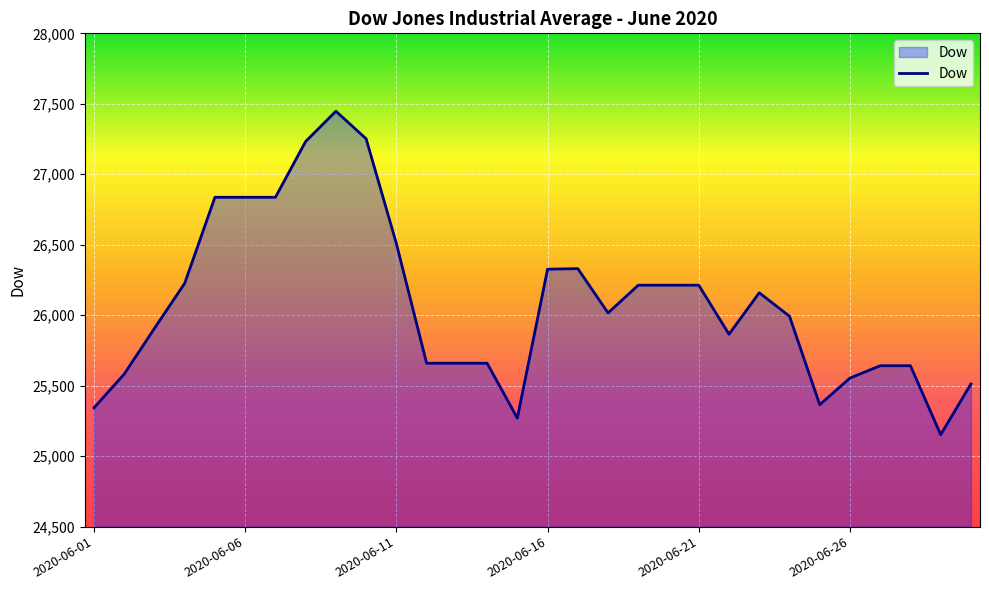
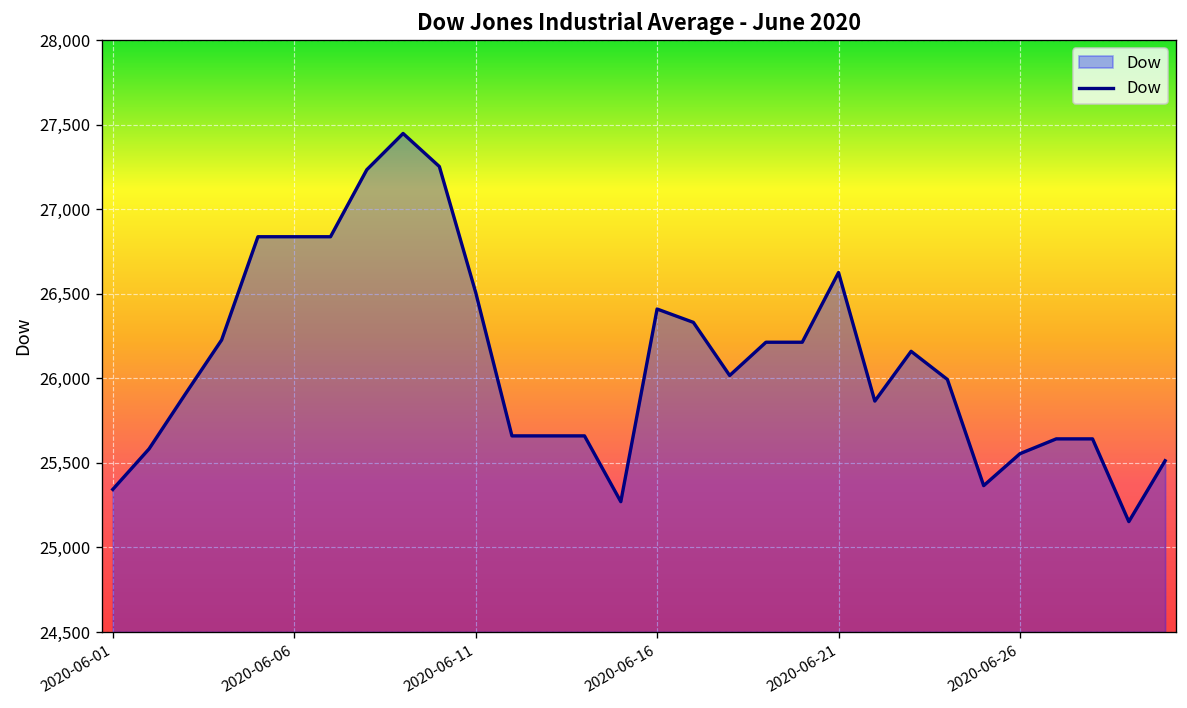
  {
    "2020-06-01": "25,340",
    "2020-06-06": "26,840",
    "2020-06-11": "26,510",
-   "2020-06-16": "26,330",
-   "2020-06-21": "26,210",
+   "2020-06-16": "26,410",
+   "2020-06-21": "26,630",
    "2020-06-26": "25,550"
  }
